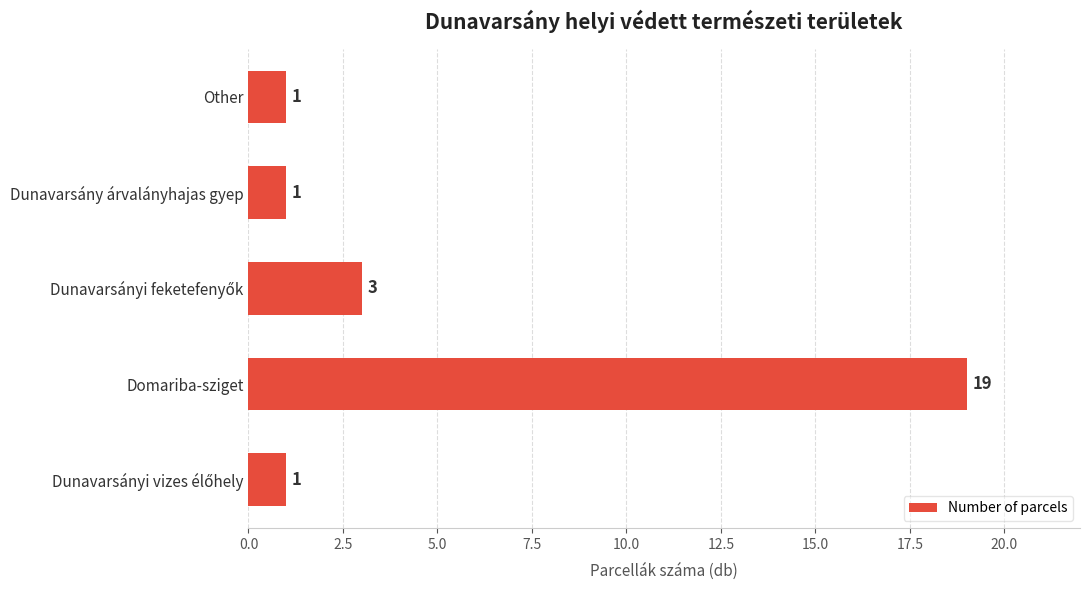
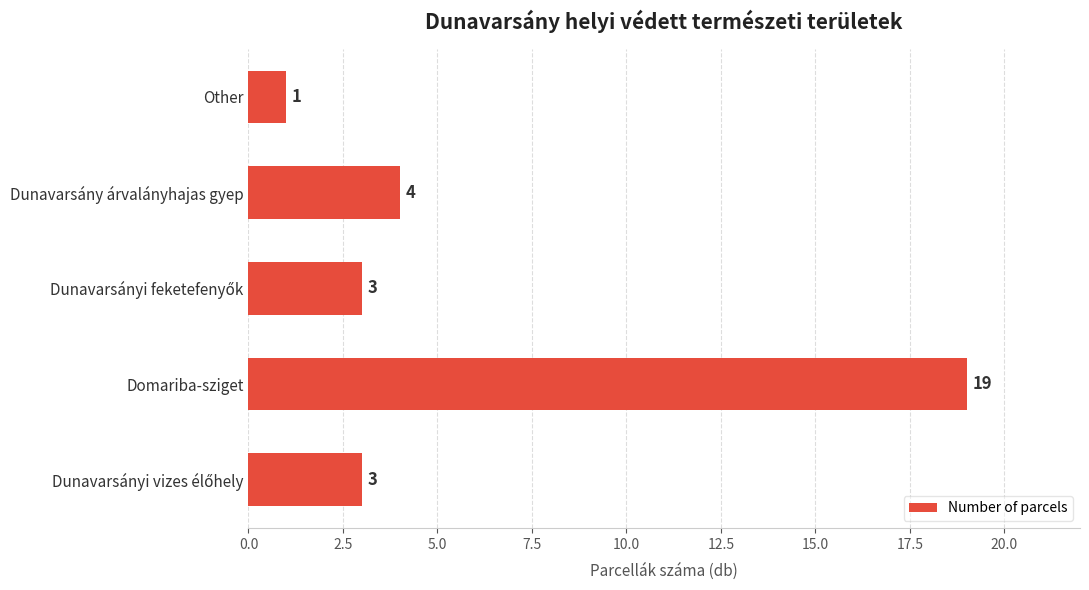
  {
    "Other": 1,
-   "Dunavarsány árvalányhajas gyep": 1,
+   "Dunavarsány árvalányhajas gyep": 4,
    "Dunavarsányi feketefenyők": 3,
    "Domariba-sziget": 19,
-   "Dunavarsányi vizes élőhely": 1
+   "Dunavarsányi vizes élőhely": 3
  }
